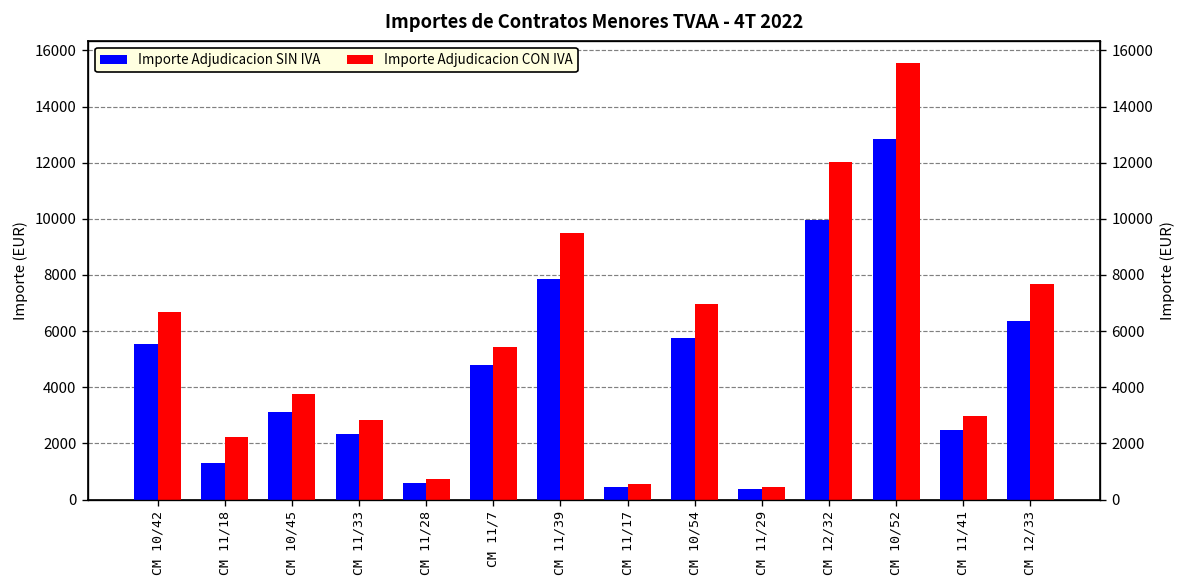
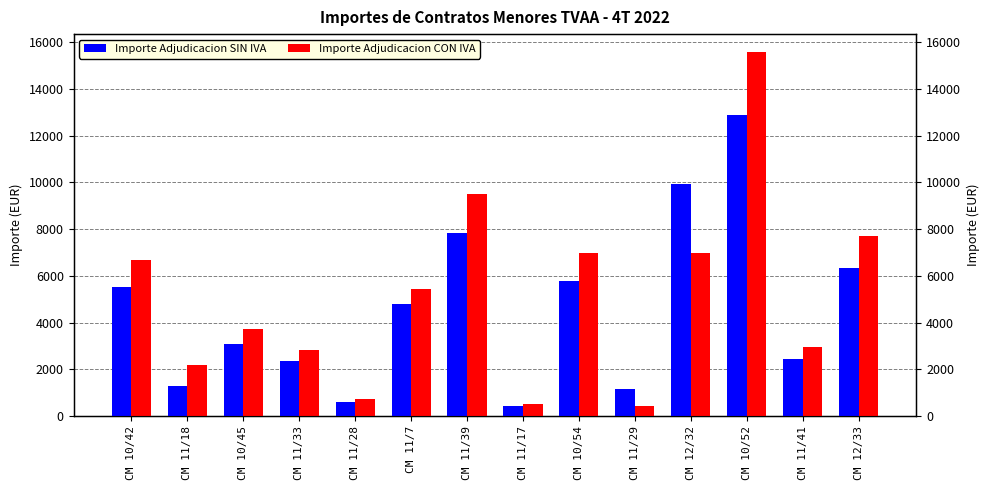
  {
    "Importe Adjudicacion SIN IVA": {
      "CM 10/42": 5500,
      "CM 11/18": 1300,
      "CM 10/45": 3100,
      "CM 11/33": 2300,
      "CM 11/28": 600,
      "CM 11/7": 4800,
      "CM 11/39": 7900,
      "CM 11/17": 500,
      "CM 10/54": 5800,
-     "CM 11/29": 400,
+     "CM 11/29": 1100,
      "CM 12/32": 10000,
      "CM 10/52": 12900,
      "CM 11/41": 2500,
      "CM 12/33": 6400
    },
    "Importe Adjudicacion CON IVA": {
      "CM 10/42": 6700,
      "CM 11/18": 2200,
      "CM 10/45": 3800,
      "CM 11/33": 2800,
      "CM 11/28": 700,
      "CM 11/7": 5400,
      "CM 11/39": 9500,
      "CM 11/17": 500,
      "CM 10/54": 7000,
      "CM 11/29": 500,
-     "CM 12/32": 12000,
+     "CM 12/32": 7000,
      "CM 10/52": 15600,
      "CM 11/41": 3000,
      "CM 12/33": 7700
    }
  }
